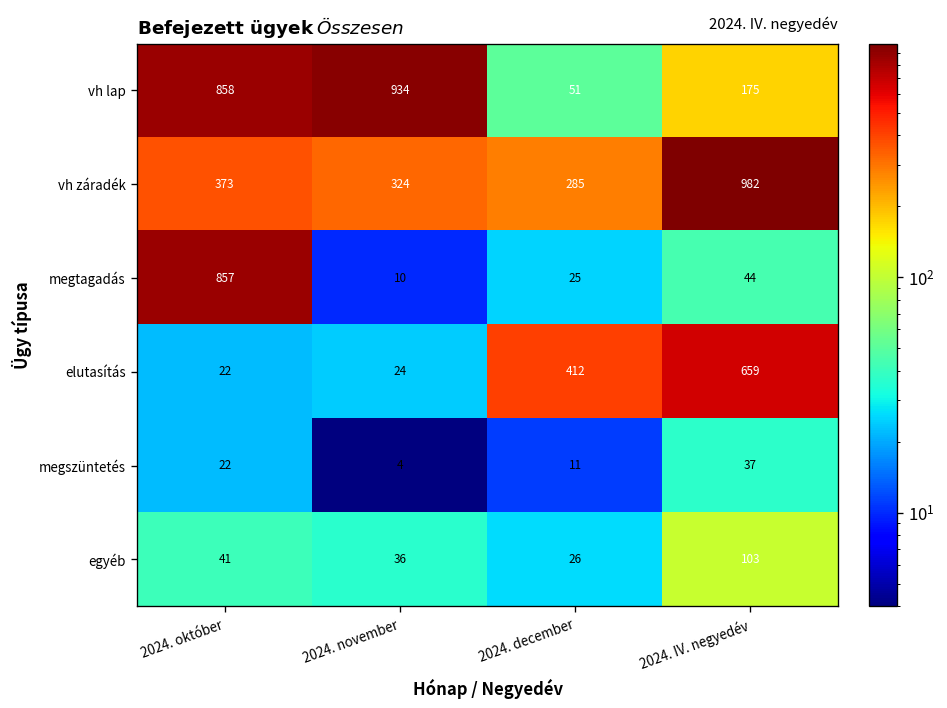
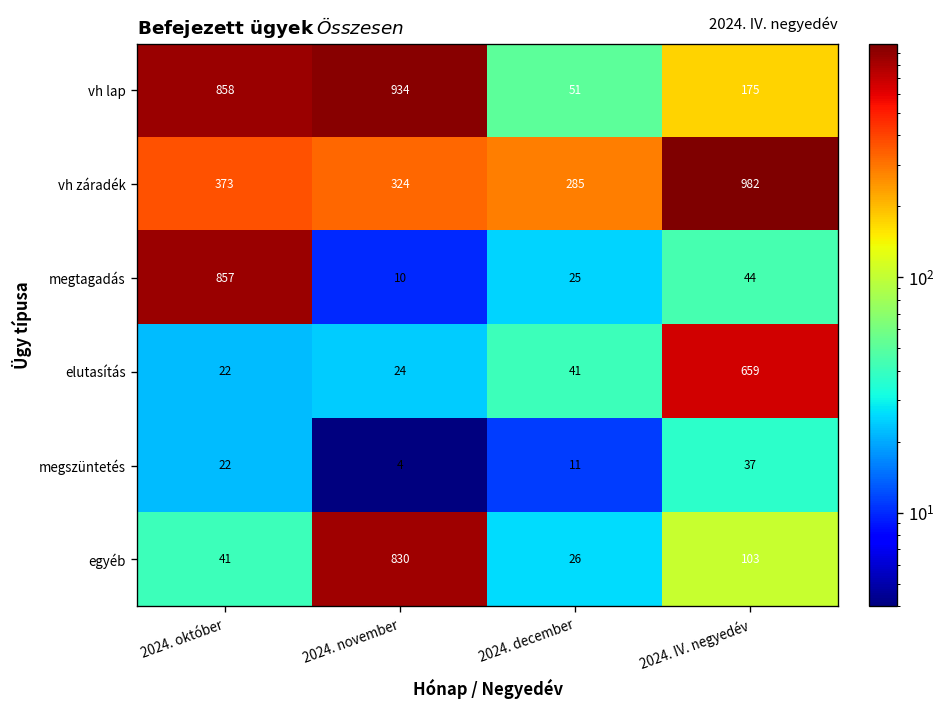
  {
    "vh lap": {
      "2024. október": 858,
      "2024. november": 934,
      "2024. december": 51,
      "2024. IV. negyedév": 175
    },
    "vh záradék": {
      "2024. október": 373,
      "2024. november": 324,
      "2024. december": 285,
      "2024. IV. negyedév": 982
    },
    "megtagadás": {
      "2024. október": 857,
      "2024. november": 10,
      "2024. december": 25,
      "2024. IV. negyedév": 44
    },
    "elutasítás": {
      "2024. október": 22,
      "2024. november": 24,
-     "2024. december": 412,
+     "2024. december": 41,
      "2024. IV. negyedév": 659
    },
    "megszüntetés": {
      "2024. október": 22,
      "2024. november": 4,
      "2024. december": 11,
      "2024. IV. negyedév": 37
    },
    "egyéb": {
      "2024. október": 41,
-     "2024. november": 36,
+     "2024. november": 830,
      "2024. december": 26,
      "2024. IV. negyedév": 103
    }
  }
